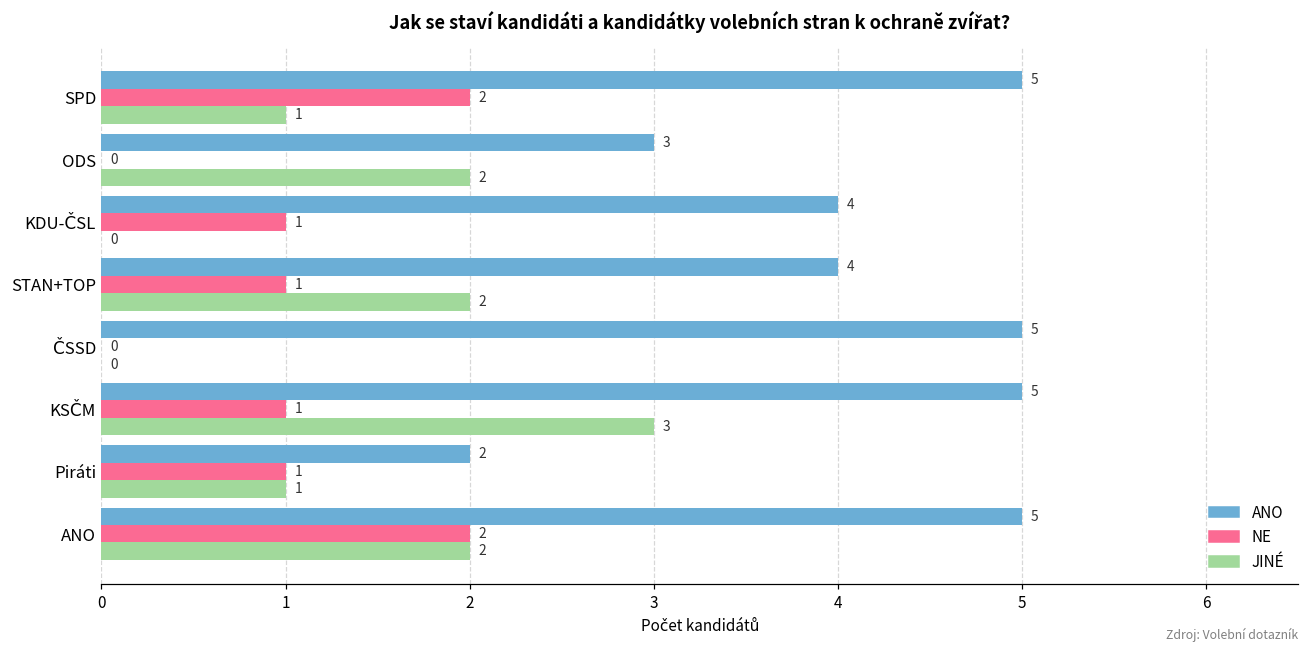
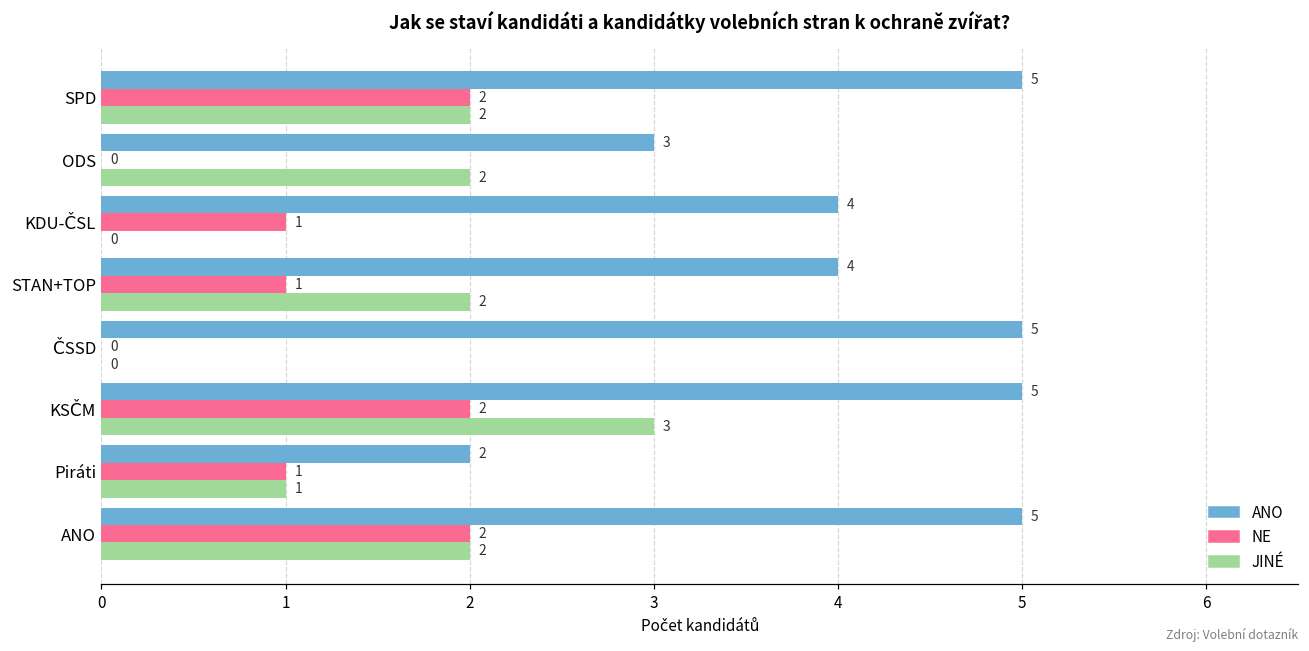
  {
    "ANO": {
      "SPD": 5,
      "ODS": 3,
      "KDU-ČSL": 4,
      "STAN+TOP": 4,
      "ČSSD": 5,
      "KSČM": 5,
      "Piráti": 2,
      "ANO": 5
    },
    "NE": {
      "SPD": 2,
      "ODS": 0,
      "KDU-ČSL": 1,
      "STAN+TOP": 1,
      "ČSSD": 0,
-     "KSČM": 1,
+     "KSČM": 2,
      "Piráti": 1,
      "ANO": 2
    },
    "JINÉ": {
-     "SPD": 1,
+     "SPD": 2,
      "ODS": 2,
      "KDU-ČSL": 0,
      "STAN+TOP": 2,
      "ČSSD": 0,
      "KSČM": 3,
      "Piráti": 1,
      "ANO": 2
    }
  }
